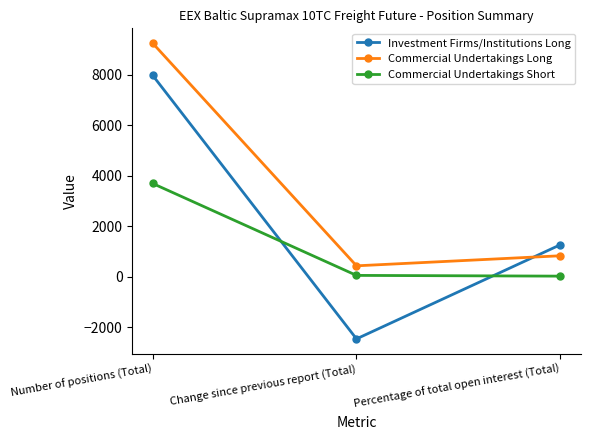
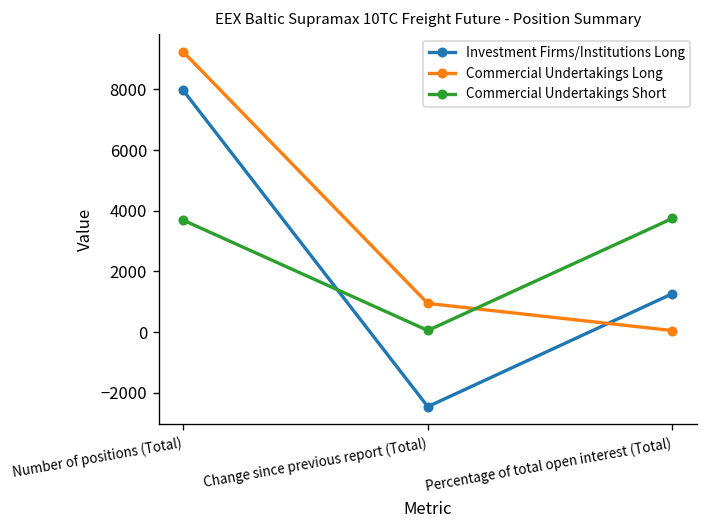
  {
    "Investment Firms/Institutions Long": {
      "Number of positions (Total)": 8000,
      "Change since previous report (Total)": -2500,
      "Percentage of total open interest (Total)": 1300
    },
    "Commercial Undertakings Long": {
      "Number of positions (Total)": 9200,
-     "Change since previous report (Total)": 400,
-     "Percentage of total open interest (Total)": 800
+     "Change since previous report (Total)": 900,
+     "Percentage of total open interest (Total)": 100
    },
    "Commercial Undertakings Short": {
      "Number of positions (Total)": 3700,
      "Change since previous report (Total)": 100,
-     "Percentage of total open interest (Total)": 0
+     "Percentage of total open interest (Total)": 3700
    }
  }
